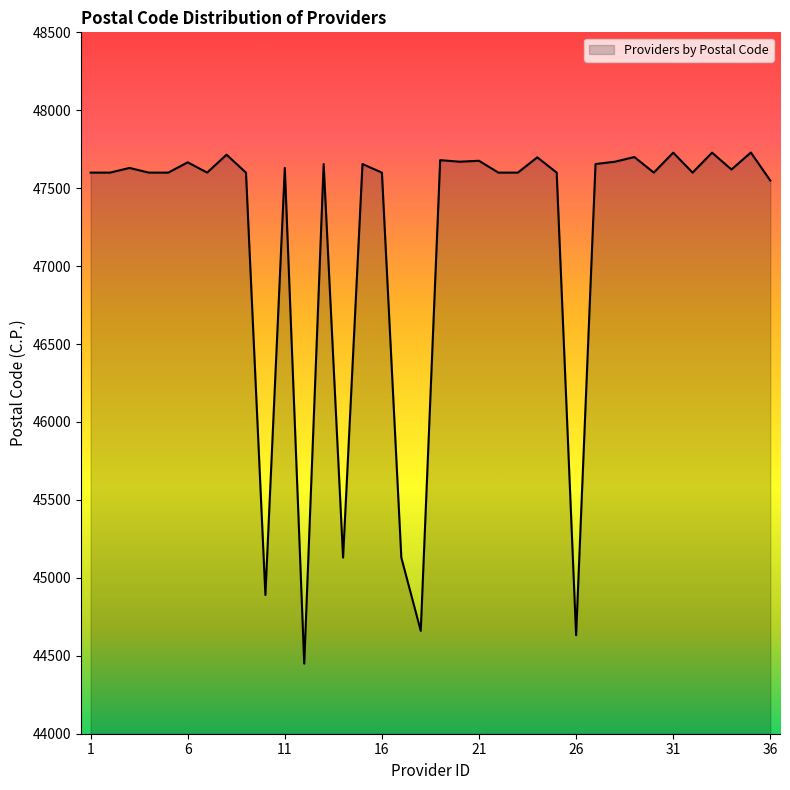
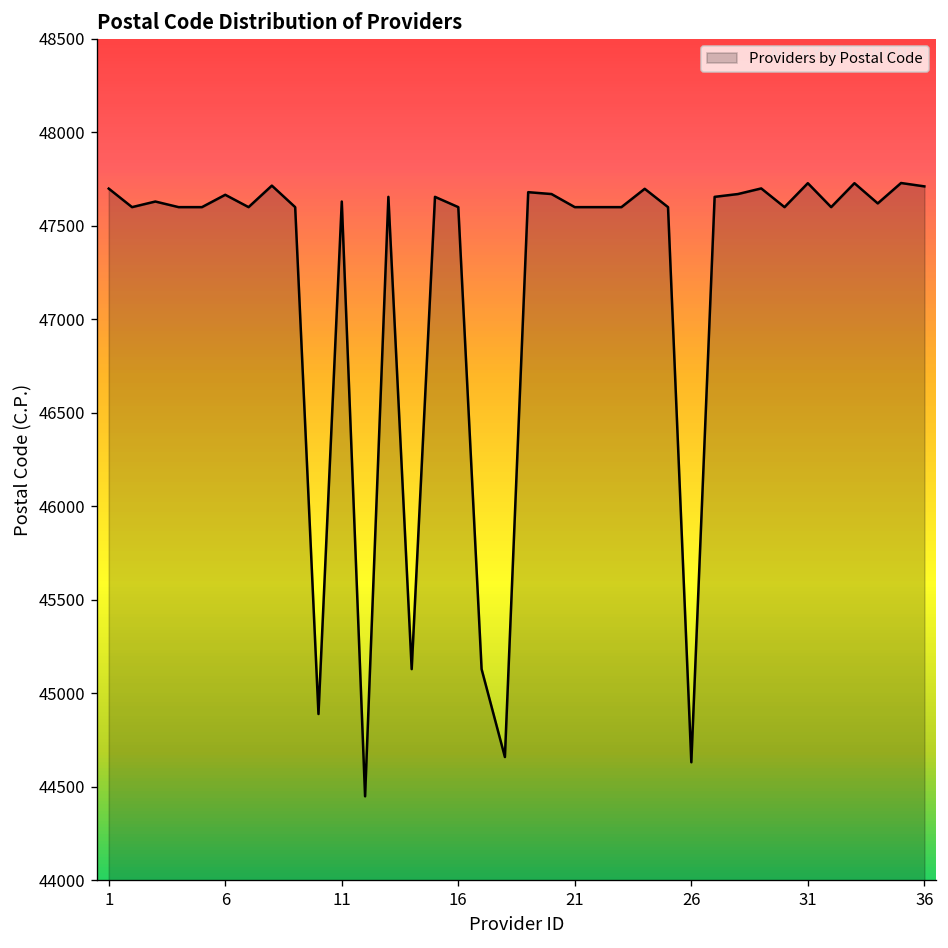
  {
-   "1": 47600,
+   "1": 47700,
    "6": 47670,
    "11": 47630,
    "16": 47600,
-   "21": 47680,
+   "21": 47600,
    "26": 44630,
    "31": 47730,
-   "36": 47550
+   "36": 47710
  }
